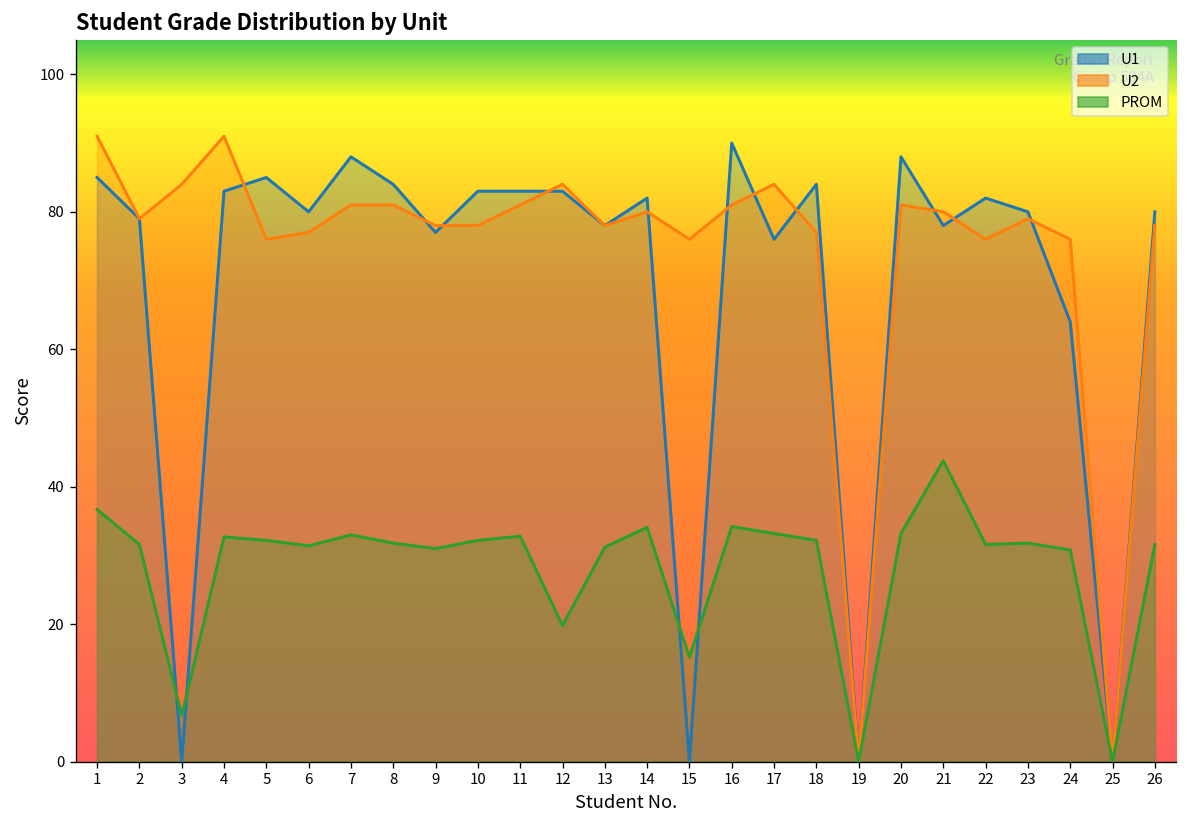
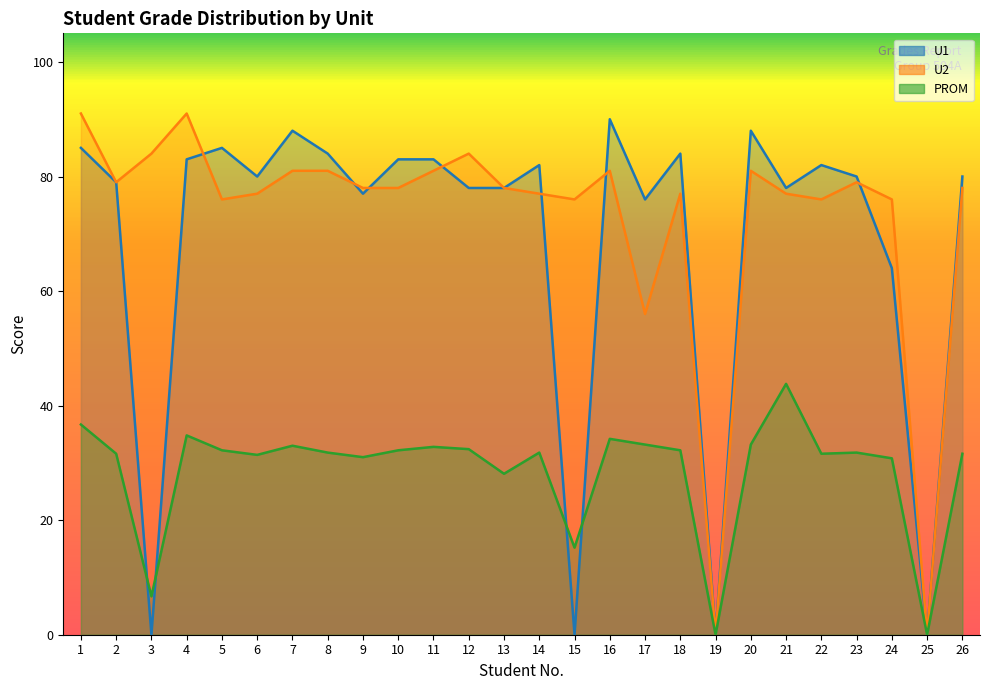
  {
    "U1": {
      "1": 85,
      "3": 0,
      "4": 83,
      "5": 85,
      "6": 80,
      "7": 88,
      "8": 84,
      "9": 77,
      "10": 83,
      "11": 83,
-     "12": 83,
+     "12": 78,
      "14": 82,
      "15": 0,
      "16": 90,
      "17": 76,
      "18": 84,
      "20": 88,
      "21": 78,
      "22": 82,
      "23": 80,
      "24": 64,
      "26": 80
    },
    "U2": {
      "1": 91,
      "3": 84,
      "4": 91,
      "5": 76,
      "6": 77,
      "7": 81,
      "8": 81,
      "9": 78,
      "10": 78,
      "11": 81,
      "12": 84,
-     "14": 80,
+     "14": 77,
      "15": 76,
      "16": 81,
-     "17": 84,
+     "17": 56,
      "18": 77,
      "20": 81,
-     "21": 80,
+     "21": 77,
      "22": 76,
      "23": 79,
      "24": 76,
      "26": 78
    },
    "PROM": {
      "1": 37,
      "2": 32,
      "3": 7,
-     "4": 33,
+     "4": 35,
      "5": 32,
      "6": 31,
      "7": 33,
      "8": 32,
      "9": 31,
      "10": 32,
      "11": 33,
-     "12": 20,
-     "13": 31,
-     "14": 34,
+     "12": 32,
+     "13": 28,
+     "14": 32,
      "15": 15,
      "16": 34,
      "17": 33,
      "18": 32,
      "20": 33,
      "21": 44,
      "22": 32,
      "23": 32,
      "24": 31,
      "26": 32
    }
  }
